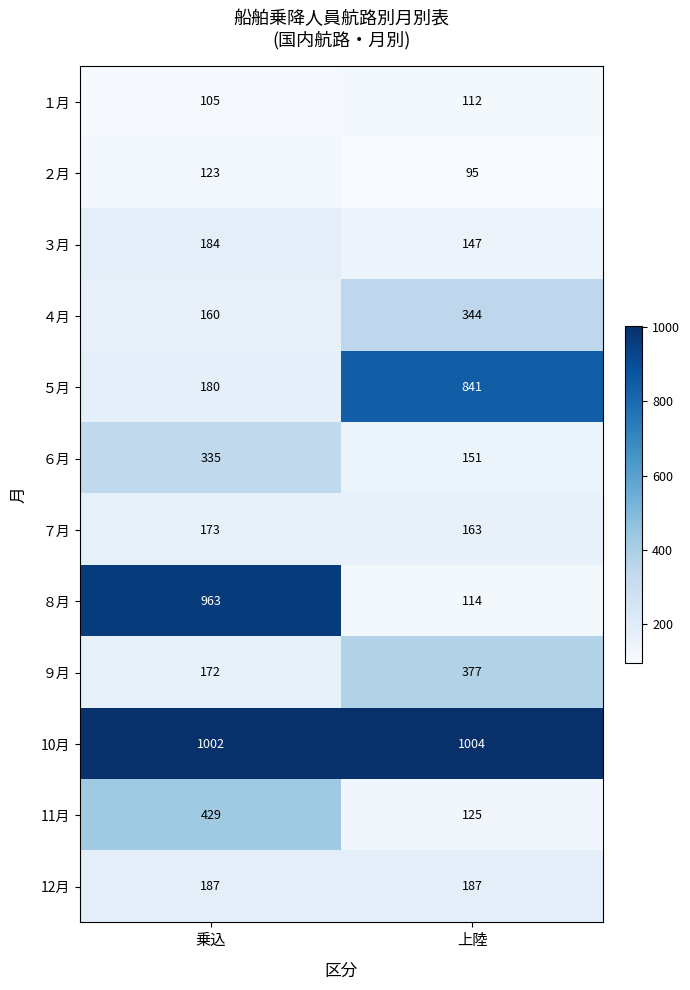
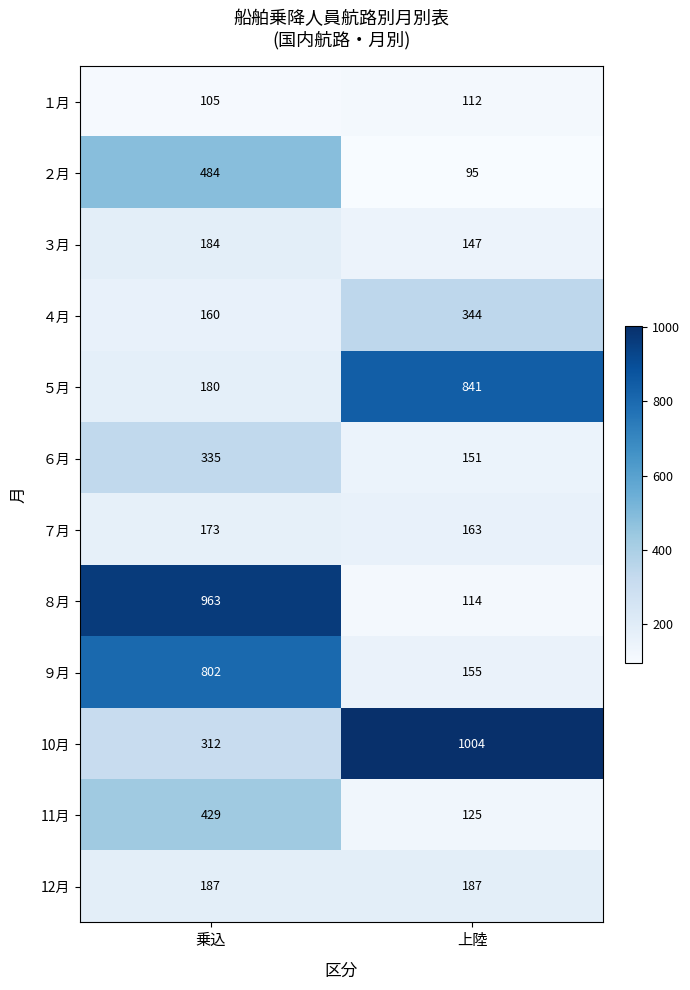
  {
    "１月": {
      "乗込": 105,
      "上陸": 112
    },
    "２月": {
-     "乗込": 123,
+     "乗込": 484,
      "上陸": 95
    },
    "３月": {
      "乗込": 184,
      "上陸": 147
    },
    "４月": {
      "乗込": 160,
      "上陸": 344
    },
    "５月": {
      "乗込": 180,
      "上陸": 841
    },
    "６月": {
      "乗込": 335,
      "上陸": 151
    },
    "７月": {
      "乗込": 173,
      "上陸": 163
    },
    "８月": {
      "乗込": 963,
      "上陸": 114
    },
    "９月": {
-     "乗込": 172,
-     "上陸": 377
+     "乗込": 802,
+     "上陸": 155
    },
    "10月": {
-     "乗込": 1002,
+     "乗込": 312,
      "上陸": 1004
    },
    "11月": {
      "乗込": 429,
      "上陸": 125
    },
    "12月": {
      "乗込": 187,
      "上陸": 187
    }
  }
